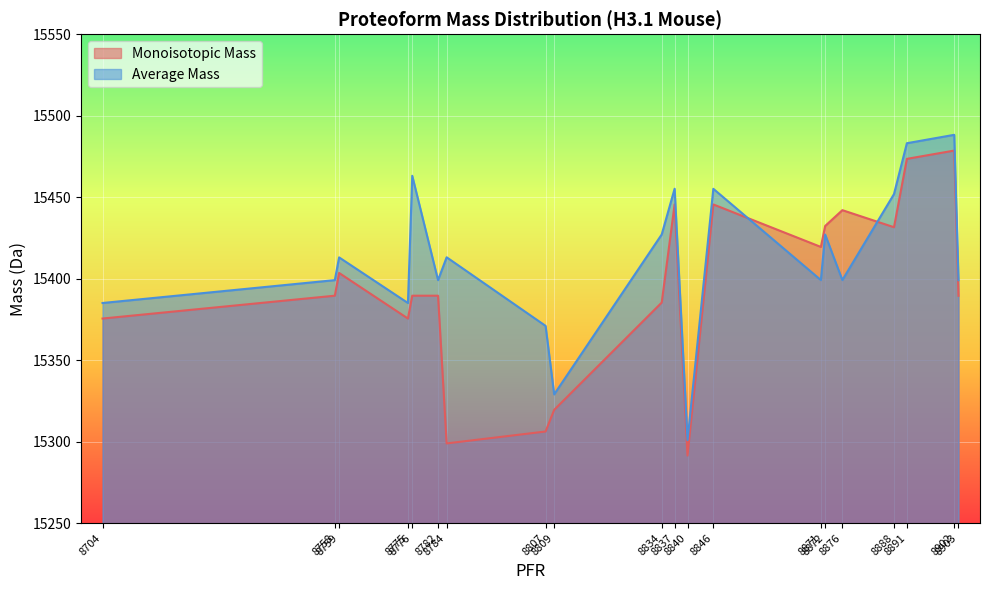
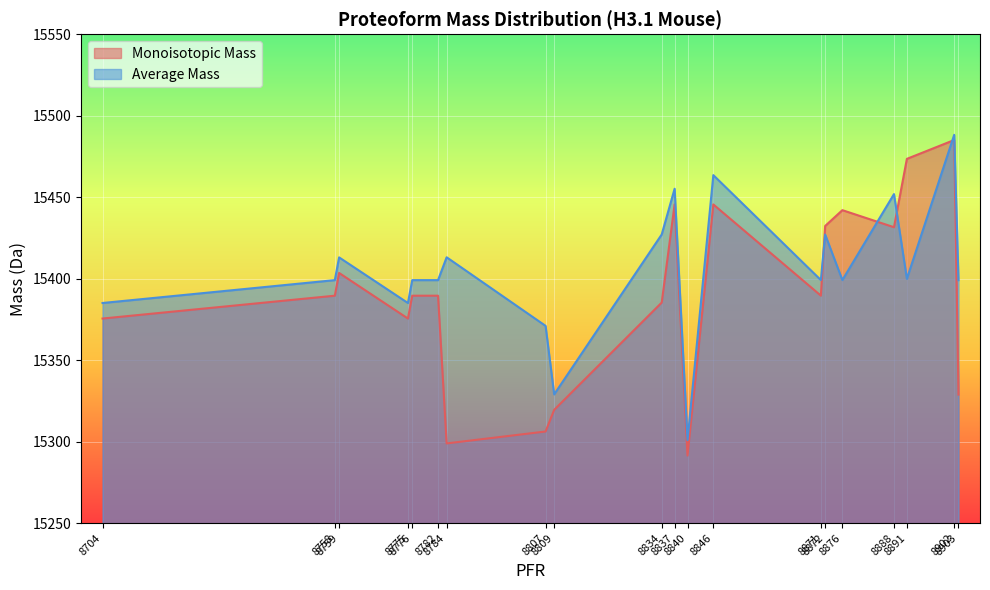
  {
    "Monoisotopic Mass": {
      "8704": 15376,
      "8758": 15390,
      "8759": 15403,
      "8775": 15376,
      "8776": 15390,
      "8782": 15390,
      "8784": 15299,
      "8807": 15306,
      "8809": 15320,
      "8834": 15385,
      "8837": 15446,
      "8840": 15291,
      "8846": 15446,
-     "8871": 15419,
+     "8871": 15390,
      "8872": 15432,
      "8876": 15442,
      "8888": 15432,
      "8891": 15473,
-     "8902": 15479,
-     "8903": 15390
+     "8902": 15485,
+     "8903": 15329
    },
    "Average Mass": {
      "8704": 15385,
      "8758": 15399,
      "8759": 15413,
      "8775": 15385,
-     "8776": 15463,
+     "8776": 15399,
      "8782": 15399,
      "8784": 15413,
      "8807": 15371,
      "8809": 15329,
      "8834": 15427,
      "8837": 15455,
      "8840": 15301,
-     "8846": 15455,
+     "8846": 15464,
      "8871": 15399,
      "8872": 15427,
      "8876": 15399,
      "8888": 15452,
-     "8891": 15483,
+     "8891": 15400,
      "8902": 15488,
      "8903": 15399
    }
  }
